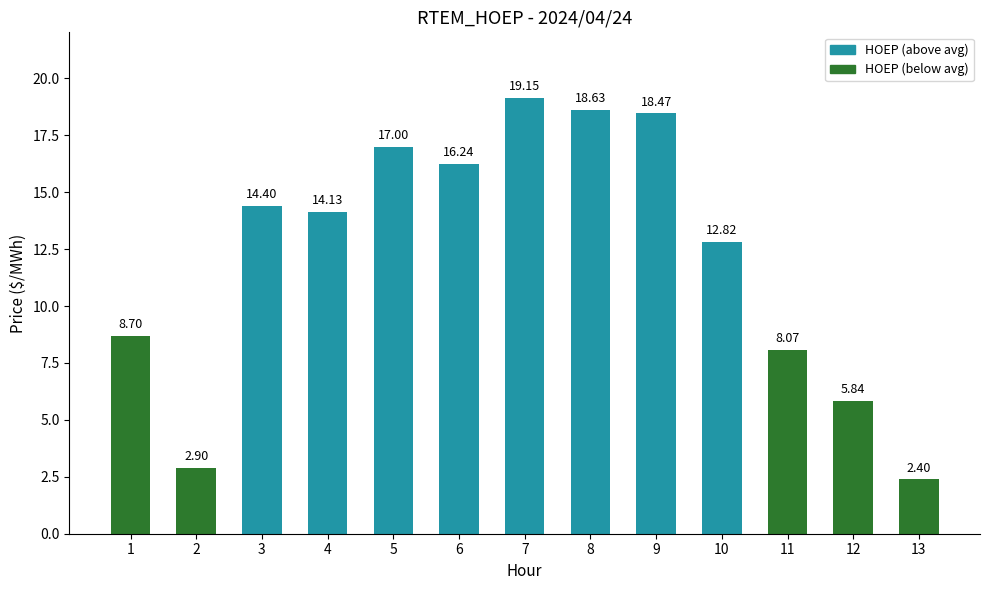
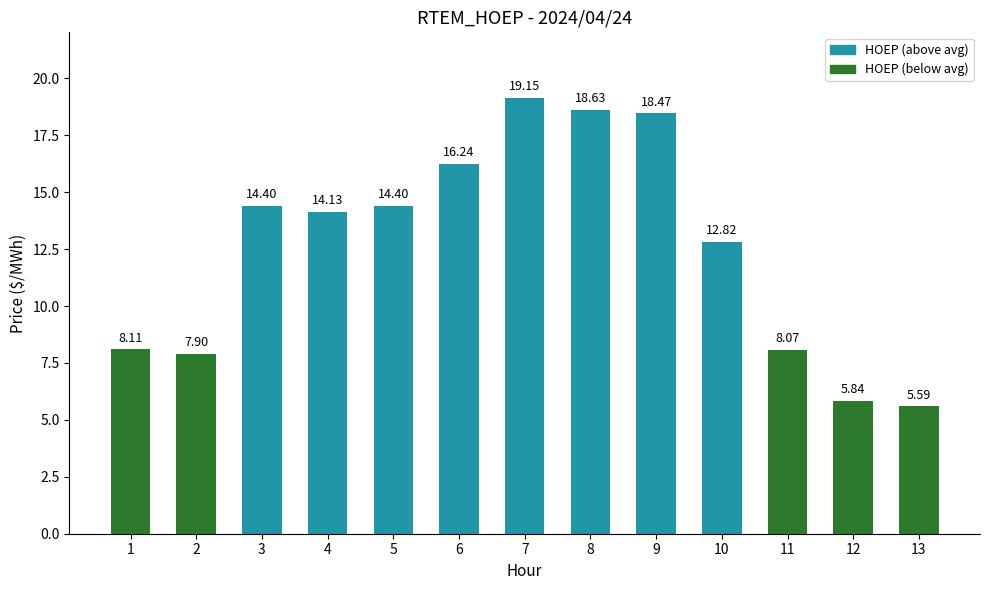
  {
-   "1": 8.70,
-   "2": 2.90,
+   "1": 8.11,
+   "2": 7.90,
    "3": 14.40,
    "4": 14.13,
-   "5": 17.00,
+   "5": 14.40,
    "6": 16.24,
    "7": 19.15,
    "8": 18.63,
    "9": 18.47,
    "10": 12.82,
    "11": 8.07,
    "12": 5.84,
-   "13": 2.40
+   "13": 5.59
  }
